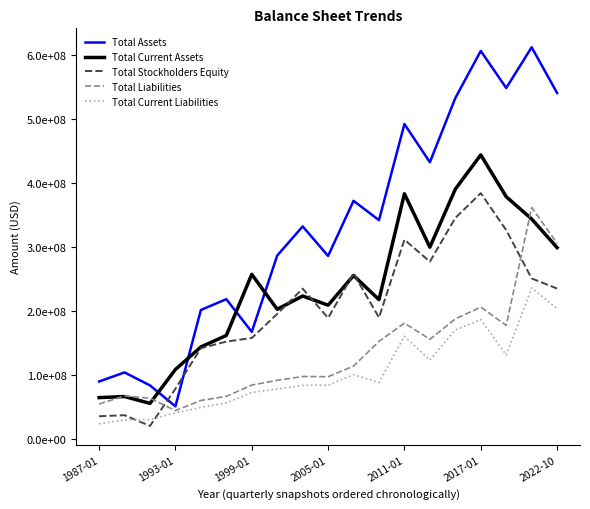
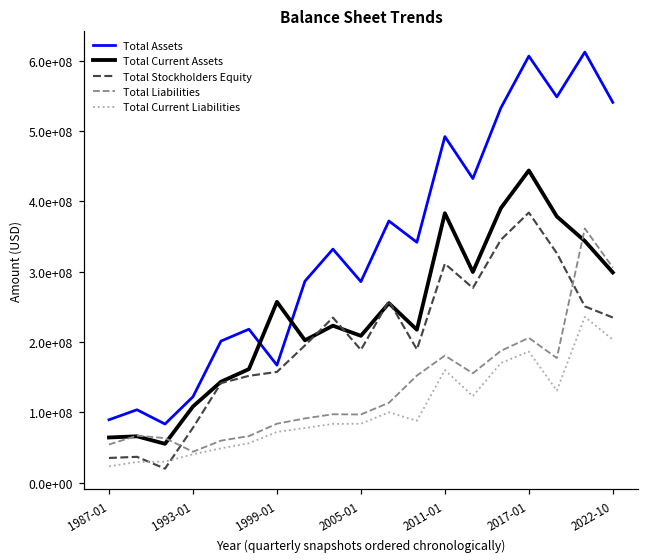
  {
    "Total Assets": {
      "1987-01": 90000000,
-     "1993-01": 50000000,
+     "1993-01": 120000000,
      "1999-01": 170000000,
      "2005-01": 290000000,
      "2011-01": 490000000,
      "2017-01": 610000000,
      "2022-10": 540000000
    },
    "Total Current Assets": {
      "1987-01": 60000000,
      "1993-01": 110000000,
      "1999-01": 260000000,
      "2005-01": 210000000,
      "2011-01": 380000000,
      "2017-01": 440000000,
      "2022-10": 300000000
    },
    "Total Stockholders Equity": {
      "1987-01": 40000000,
      "1993-01": 80000000,
      "1999-01": 160000000,
      "2005-01": 190000000,
      "2011-01": 310000000,
      "2017-01": 380000000,
      "2022-10": 230000000
    }
  }
